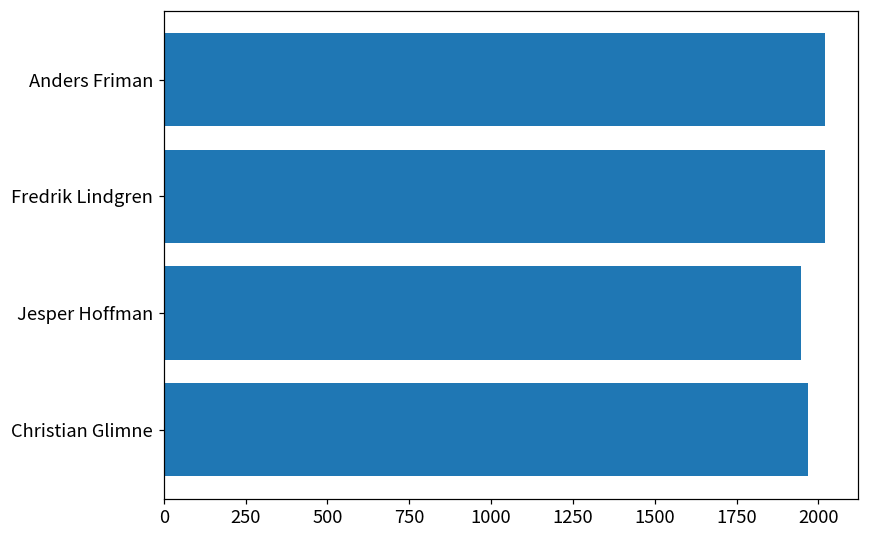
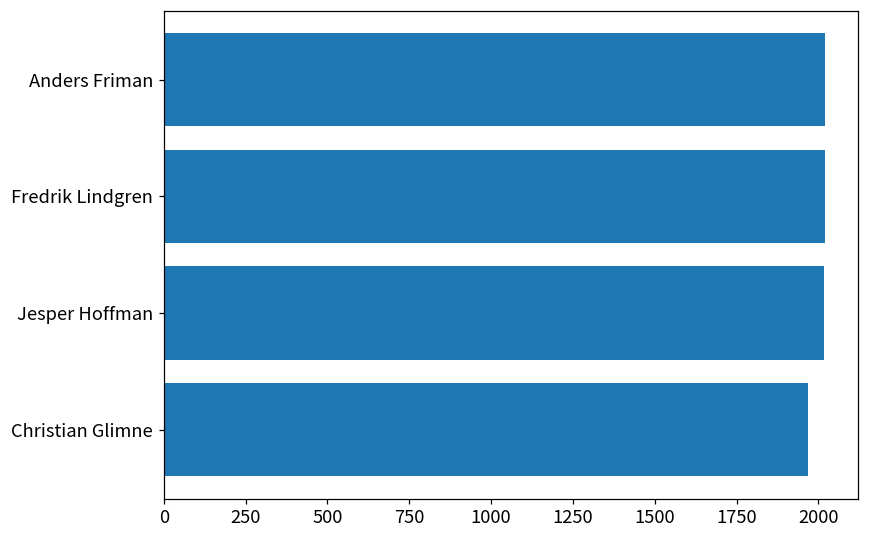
  {
    "Anders Friman": 2020,
    "Fredrik Lindgren": 2020,
-   "Jesper Hoffman": 1950,
+   "Jesper Hoffman": 2020,
    "Christian Glimne": 1970
  }
